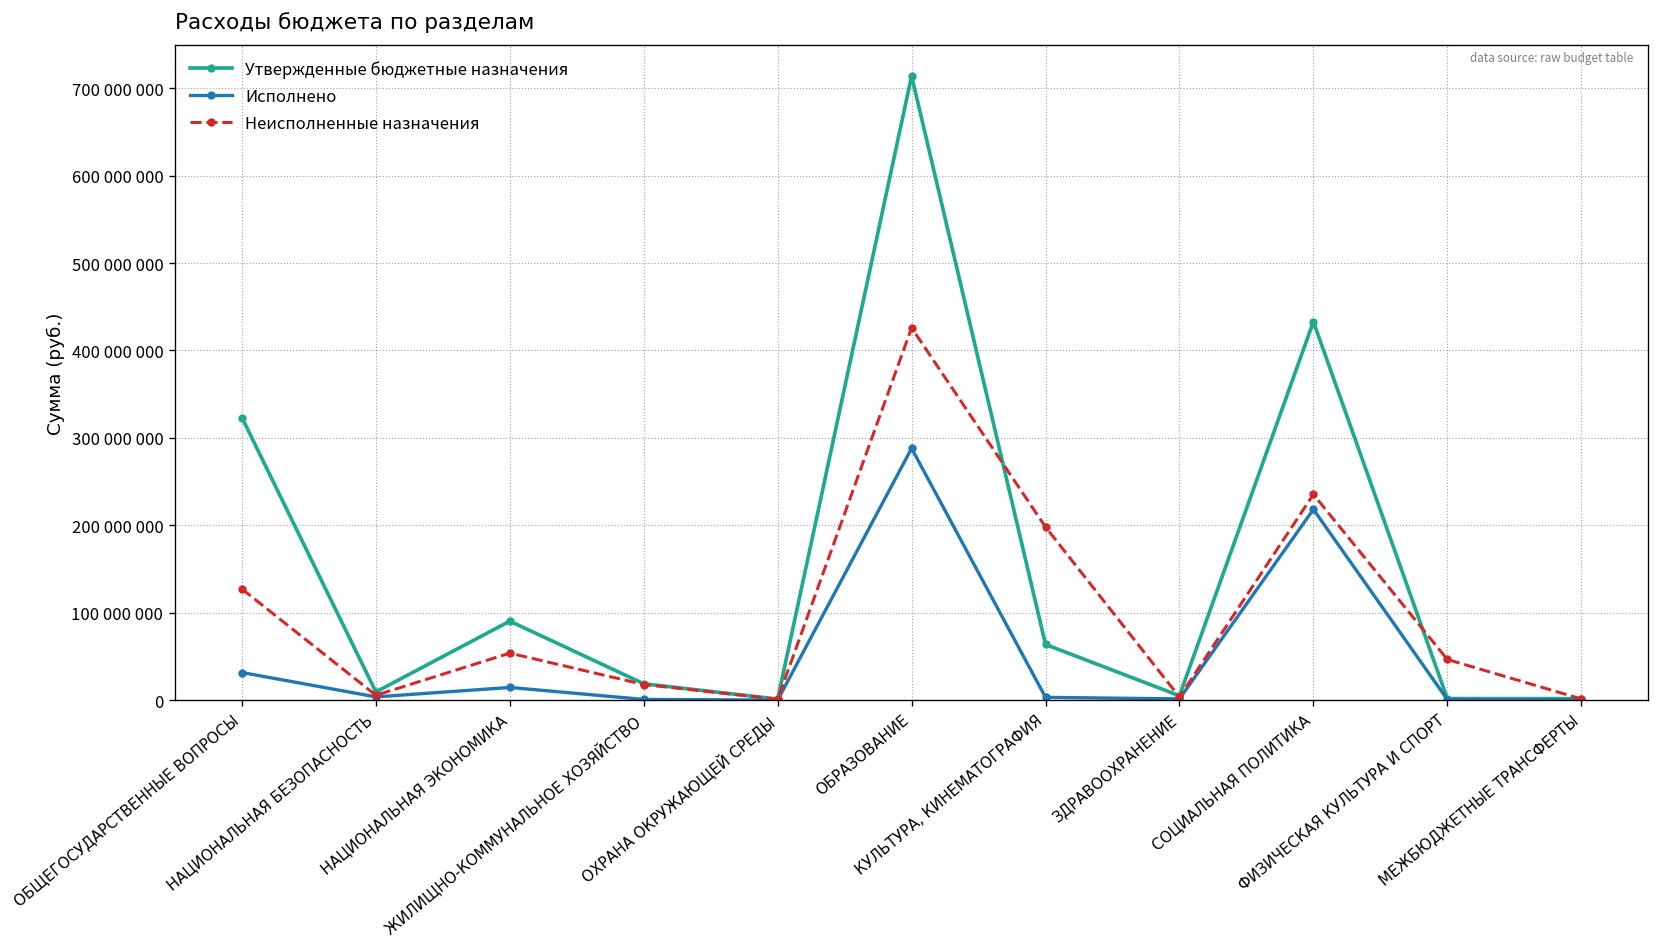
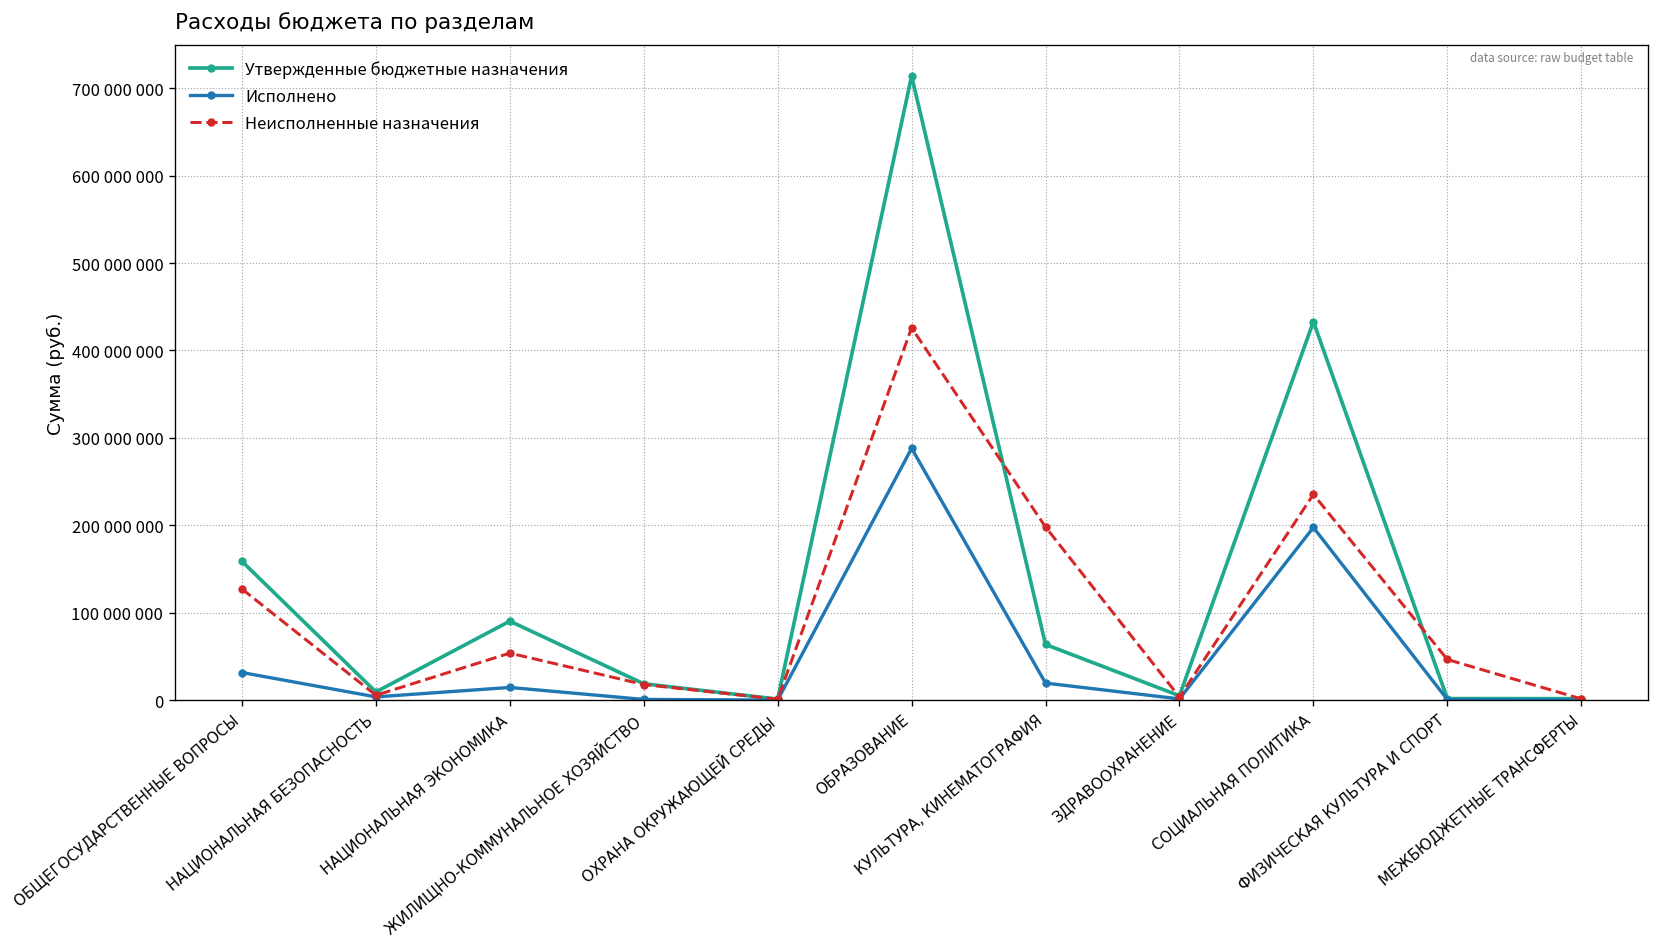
  {
    "Утвержденные бюджетные назначения": {
-     "ОБЩЕГОСУДАРСТВЕННЫЕ ВОПРОСЫ": 320000000,
+     "ОБЩЕГОСУДАРСТВЕННЫЕ ВОПРОСЫ": 160000000,
      "НАЦИОНАЛЬНАЯ БЕЗОПАСНОСТЬ": 10000000,
      "НАЦИОНАЛЬНАЯ ЭКОНОМИКА": 90000000,
      "ОБРАЗОВАНИЕ": 710000000,
      "КУЛЬТУРА, КИНЕМАТОГРАФИЯ": 60000000,
      "СОЦИАЛЬНАЯ ПОЛИТИКА": 430000000
    },
    "Исполнено": {
      "ОБЩЕГОСУДАРСТВЕННЫЕ ВОПРОСЫ": 30000000,
      "НАЦИОНАЛЬНАЯ ЭКОНОМИКА": 10000000,
      "ЖИЛИЩНО-КОММУНАЛЬНОЕ ХОЗЯЙСТВО": 0,
      "ОБРАЗОВАНИЕ": 290000000,
-     "КУЛЬТУРА, КИНЕМАТОГРАФИЯ": 0,
-     "СОЦИАЛЬНАЯ ПОЛИТИКА": 220000000
+     "КУЛЬТУРА, КИНЕМАТОГРАФИЯ": 20000000,
+     "СОЦИАЛЬНАЯ ПОЛИТИКА": 200000000
    },
    "Неисполненные назначения": {
      "ОБЩЕГОСУДАРСТВЕННЫЕ ВОПРОСЫ": 130000000,
      "НАЦИОНАЛЬНАЯ ЭКОНОМИКА": 50000000,
      "ОБРАЗОВАНИЕ": 430000000,
      "КУЛЬТУРА, КИНЕМАТОГРАФИЯ": 200000000,
      "СОЦИАЛЬНАЯ ПОЛИТИКА": 240000000,
      "ФИЗИЧЕСКАЯ КУЛЬТУРА И СПОРТ": 50000000
    }
  }
